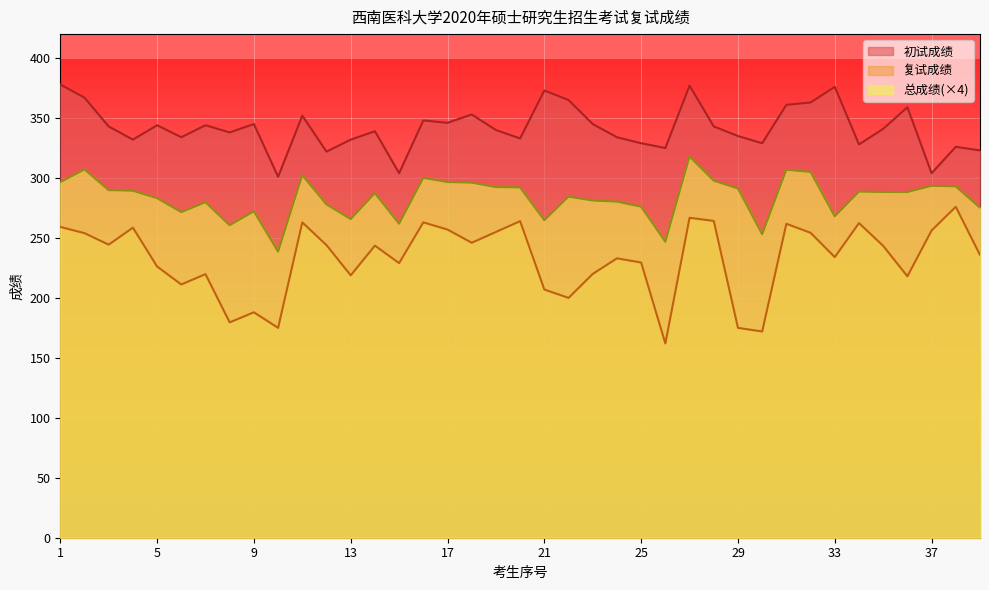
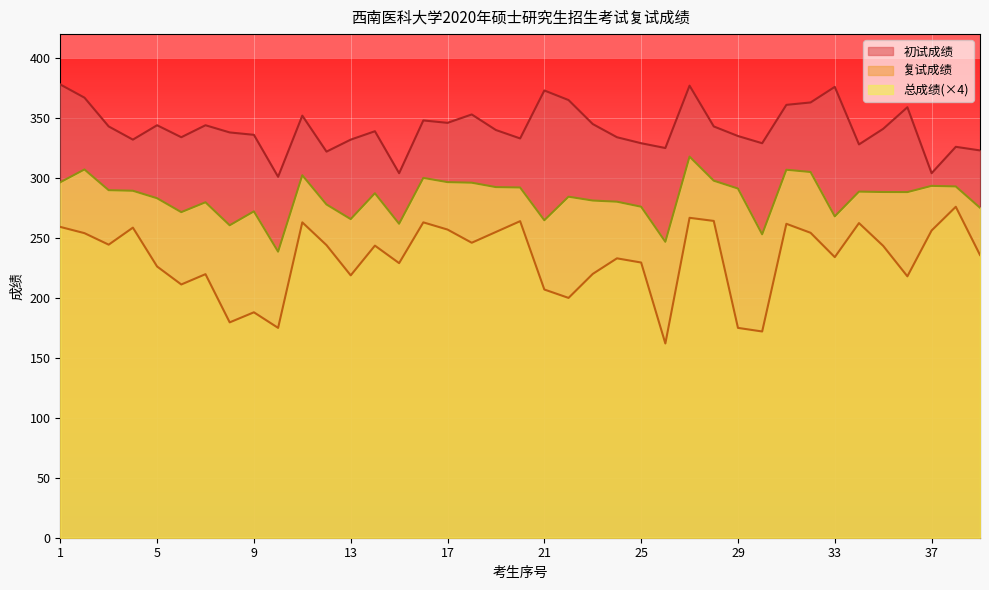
  {
    "初试成绩": {
      "1": 378,
      "5": 344,
-     "9": 345,
+     "9": 336,
      "13": 332,
      "17": 346,
      "21": 373,
      "25": 329,
      "29": 335,
      "33": 376,
      "37": 304
    },
    "复试成绩": {
      "1": 259,
      "5": 226,
      "9": 188,
      "13": 219,
      "17": 257,
      "21": 207,
      "25": 230,
      "29": 175,
      "33": 234,
      "37": 256
    },
    "总成绩(×4)": {
      "1": 296,
      "5": 283,
      "9": 272,
      "13": 266,
      "17": 297,
      "21": 265,
      "25": 276,
      "29": 291,
      "33": 268,
      "37": 293
    }
  }
